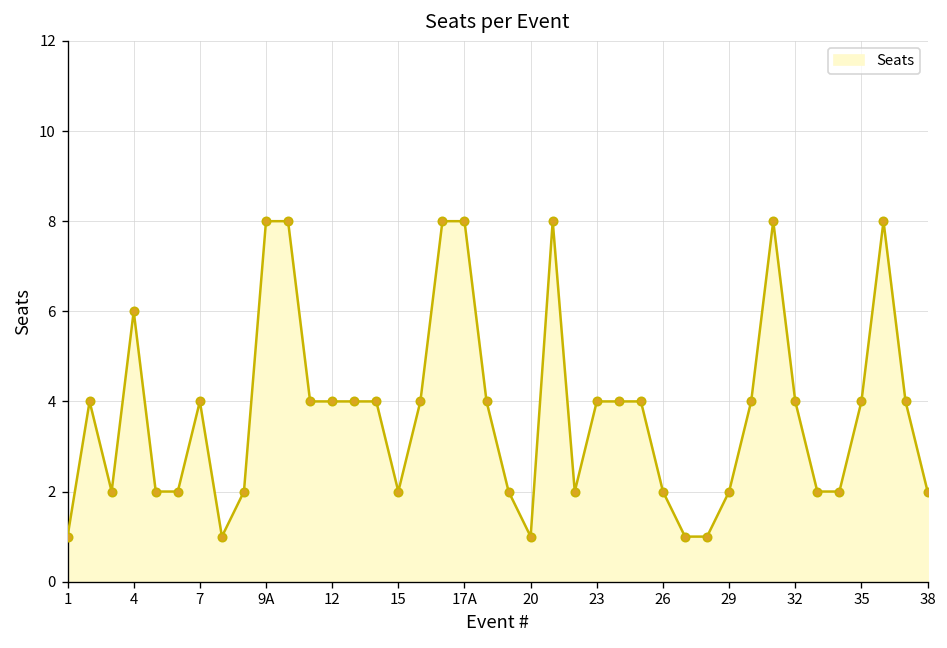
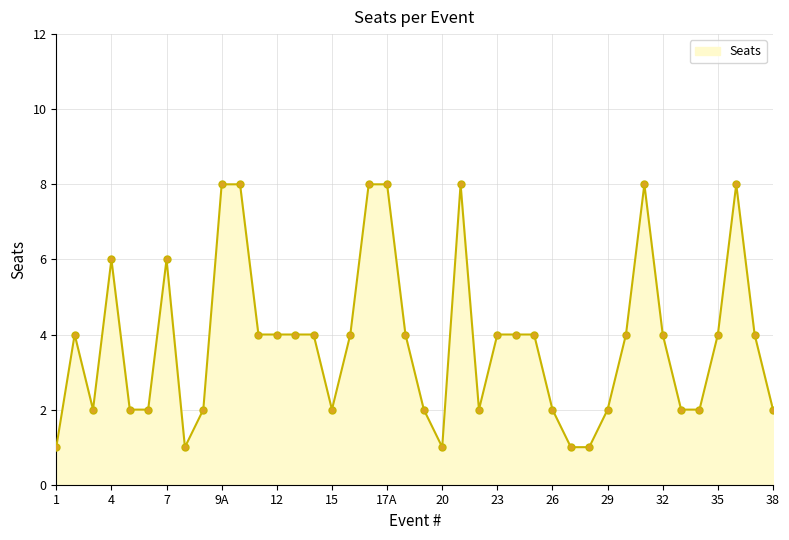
  {
    "1": 1,
    "4": 6,
-   "7": 4,
+   "7": 6,
    "9A": 8,
    "17A": 8
  }
